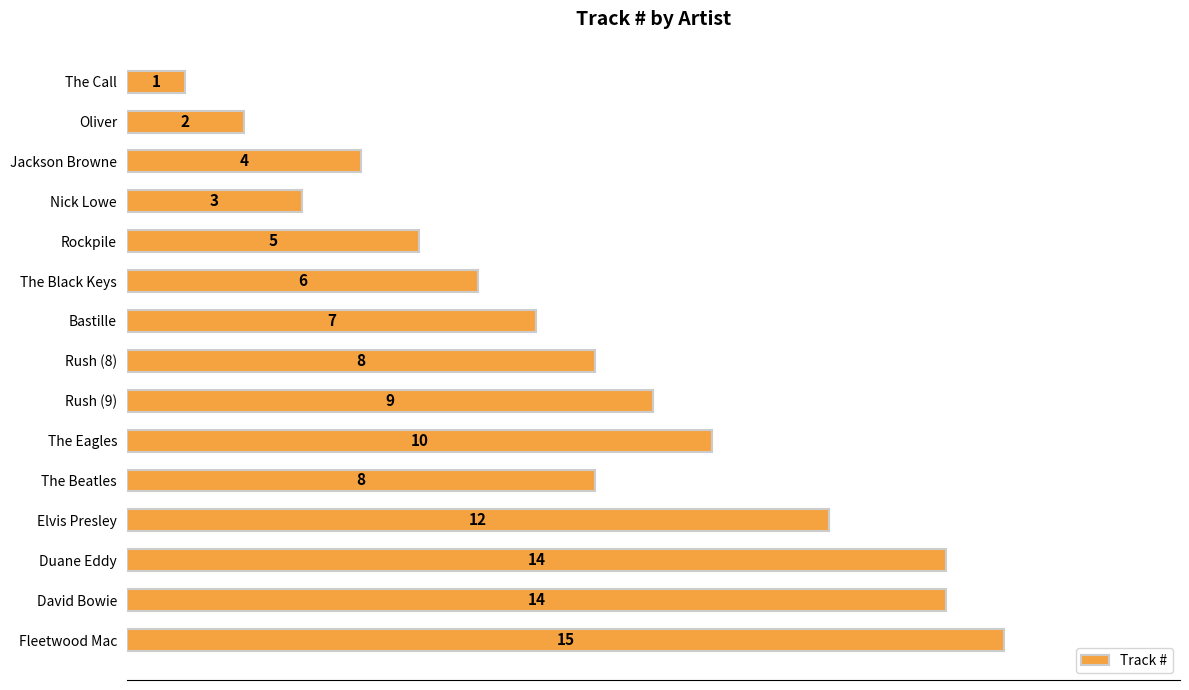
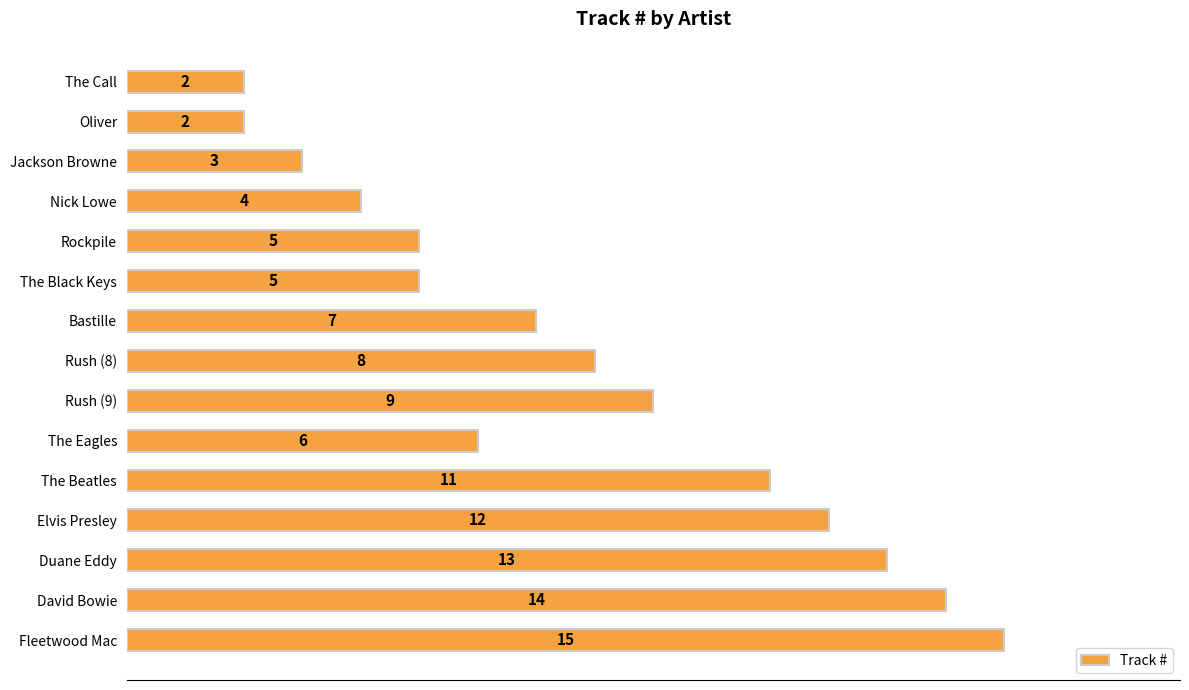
  {
-   "The Call": 1,
+   "The Call": 2,
    "Oliver": 2,
-   "Jackson Browne": 4,
-   "Nick Lowe": 3,
+   "Jackson Browne": 3,
+   "Nick Lowe": 4,
    "Rockpile": 5,
-   "The Black Keys": 6,
+   "The Black Keys": 5,
    "Bastille": 7,
    "Rush (8)": 8,
    "Rush (9)": 9,
-   "The Eagles": 10,
-   "The Beatles": 8,
+   "The Eagles": 6,
+   "The Beatles": 11,
    "Elvis Presley": 12,
-   "Duane Eddy": 14,
+   "Duane Eddy": 13,
    "David Bowie": 14,
    "Fleetwood Mac": 15
  }
